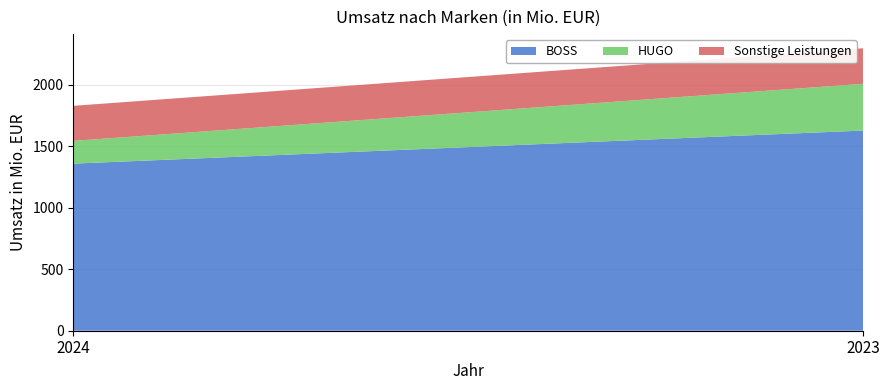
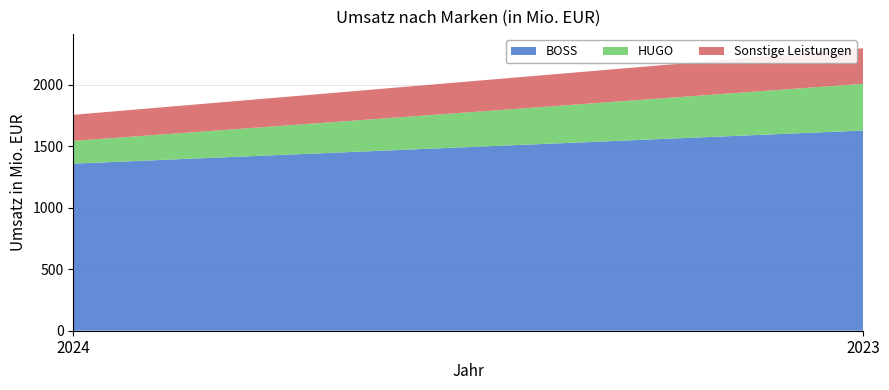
  {
    "BOSS": {
      "2024": 1360,
      "2023": 1630
    },
    "HUGO": {
      "2024": 190,
      "2023": 380
    },
    "Sonstige Leistungen": {
-     "2024": 290,
+     "2024": 210,
      "2023": 290
    }
  }
